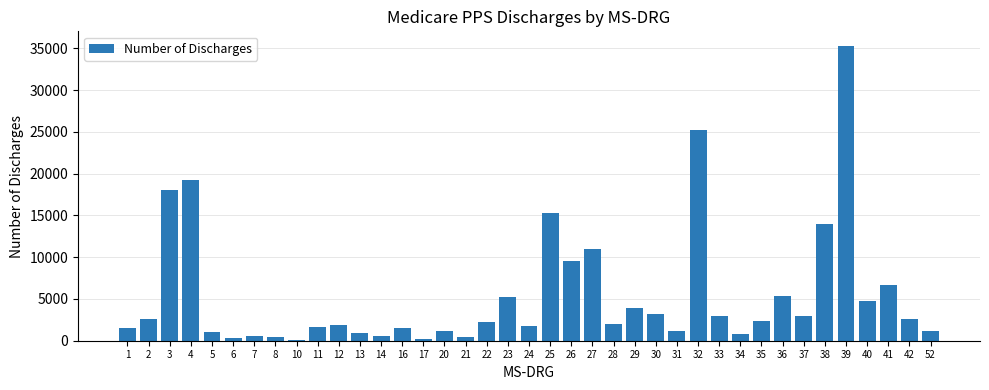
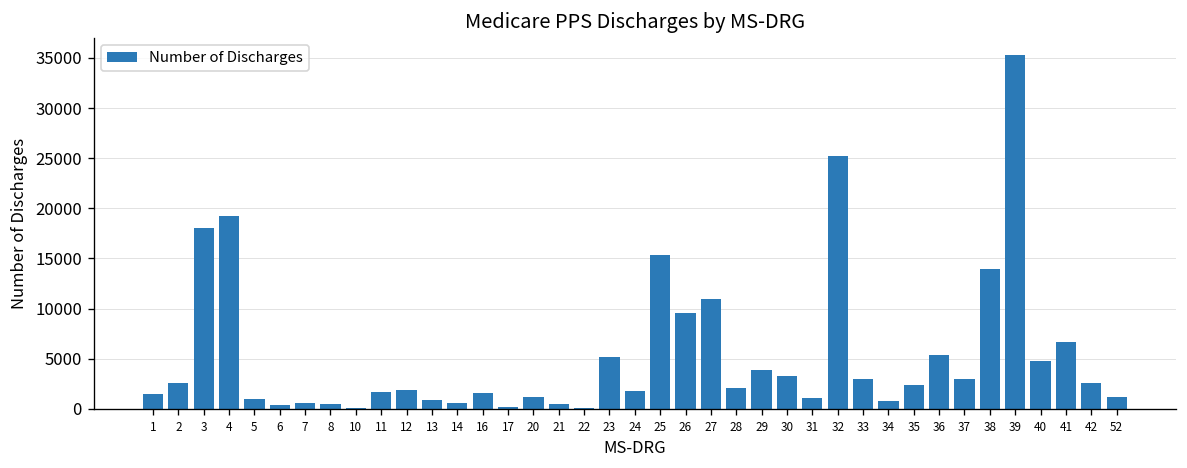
  {
    "1": 2000,
    "2": 3000,
    "3": 18000,
    "4": 19000,
    "5": 1000,
    "6": 0,
    "7": 1000,
    "8": 0,
    "11": 2000,
    "12": 2000,
    "13": 1000,
    "14": 1000,
    "16": 2000,
    "20": 1000,
    "21": 0,
-   "22": 2000,
+   "22": 0,
    "23": 5000,
    "24": 2000,
    "25": 15000,
    "26": 10000,
    "27": 11000,
    "28": 2000,
    "29": 4000,
    "30": 3000,
    "31": 1000,
    "32": 25000,
    "33": 3000,
    "34": 1000,
    "35": 2000,
    "36": 5000,
    "37": 3000,
    "38": 14000,
    "39": 35000,
    "40": 5000,
    "41": 7000,
    "42": 3000,
    "52": 1000
  }
